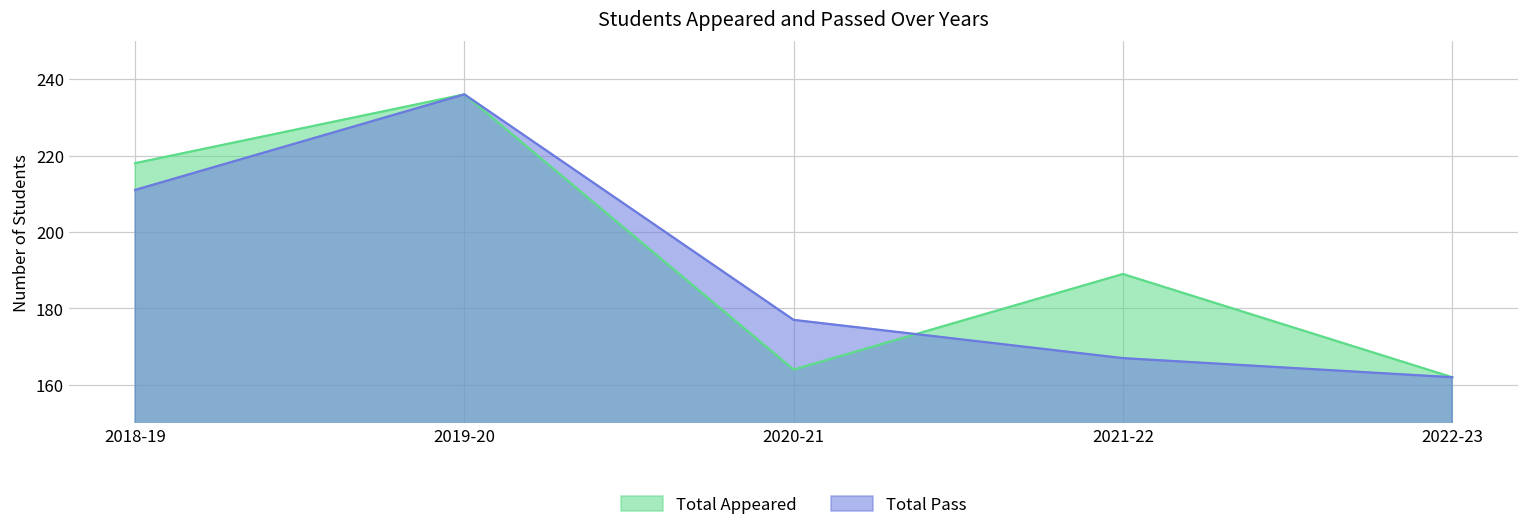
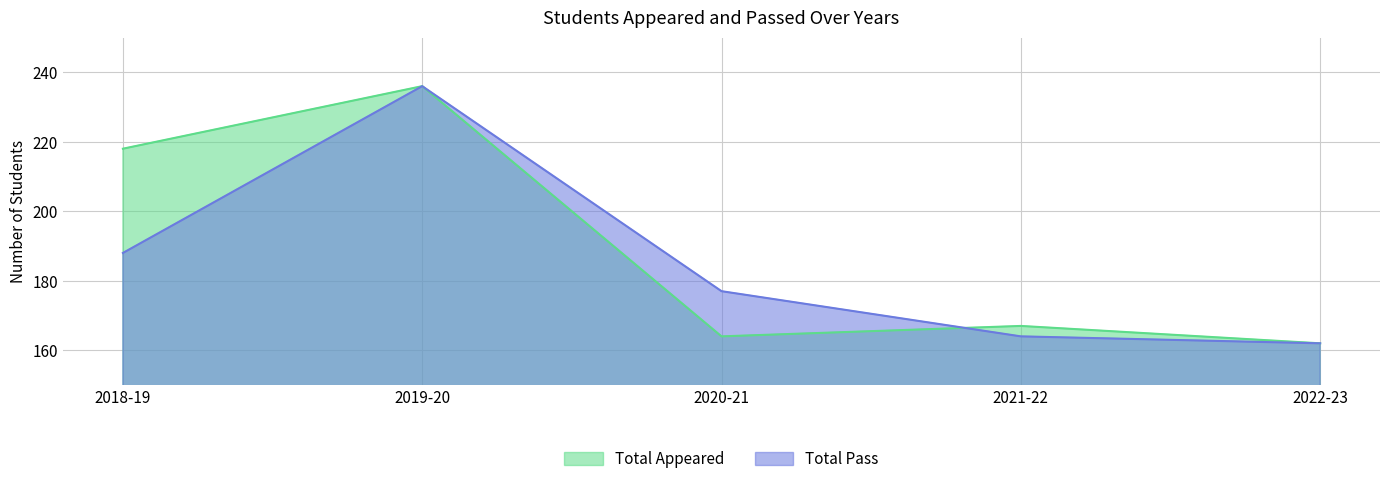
  {
    "Total Appeared": {
      "2018-19": 218,
      "2020-21": 164,
-     "2021-22": 189
+     "2021-22": 167
    },
    "Total Pass": {
-     "2018-19": 211,
+     "2018-19": 188,
      "2020-21": 177,
-     "2021-22": 167
+     "2021-22": 164
    }
  }
